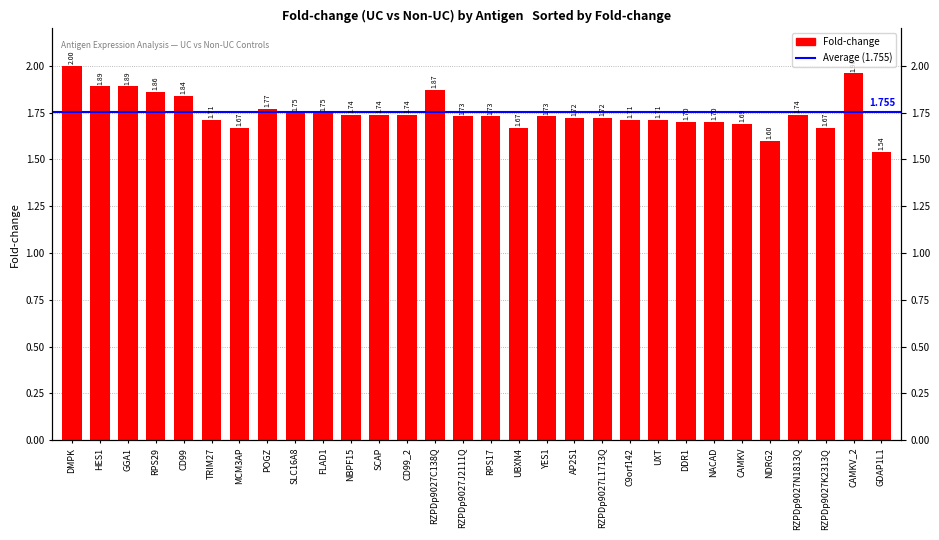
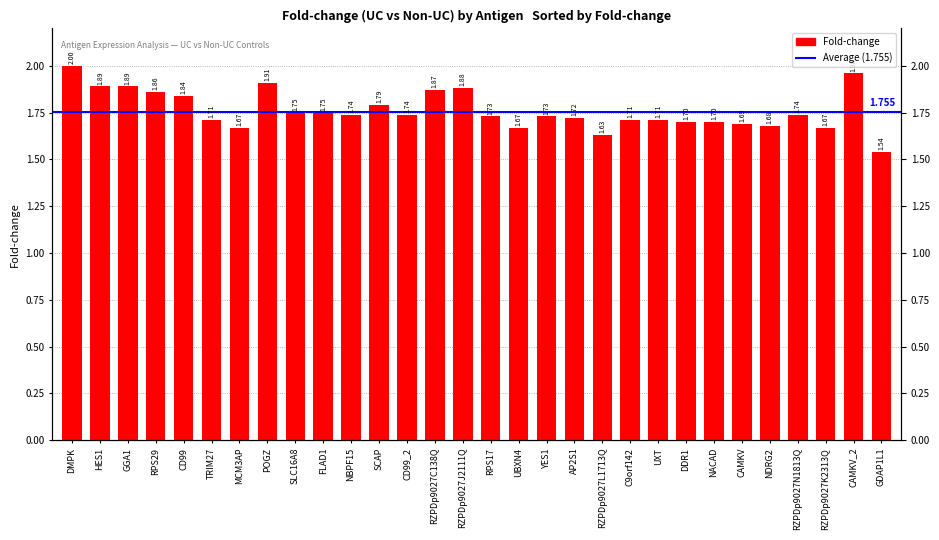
  {
    "DMPK": 2.00,
    "HES1": 1.89,
    "GGA1": 1.89,
    "RPS29": 1.86,
    "CD99": 1.84,
    "TRIM27": 1.71,
    "MCM3AP": 1.67,
-   "POGZ": 1.77,
+   "POGZ": 1.91,
    "SLC16A8": 1.75,
    "FLAD1": 1.75,
    "NBPF15": 1.74,
-   "SCAP": 1.74,
+   "SCAP": 1.79,
    "CD99_2": 1.74,
    "RZPDp9027C138Q": 1.87,
-   "RZPDp9027J2111Q": 1.73,
+   "RZPDp9027J2111Q": 1.88,
    "RPS17": 1.73,
    "UBXN4": 1.67,
    "YES1": 1.73,
    "AP2S1": 1.72,
-   "RZPDp9027L1713Q": 1.72,
+   "RZPDp9027L1713Q": 1.63,
    "C9orf142": 1.71,
    "UXT": 1.71,
    "DDR1": 1.70,
    "NACAD": 1.70,
    "CAMKV": 1.69,
-   "NDRG2": 1.60,
+   "NDRG2": 1.68,
    "RZPDp9027N1813Q": 1.74,
    "RZPDp9027K2313Q": 1.67,
    "GDAP1L1": 1.54
  }
